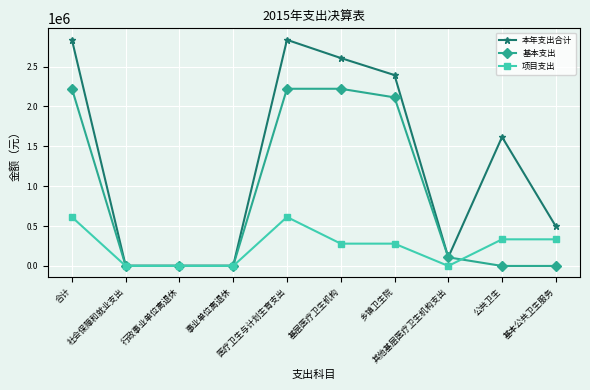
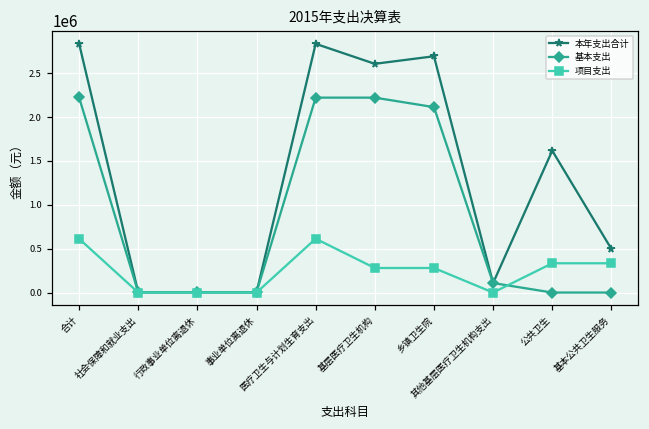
  {
    "本年支出合计": {
      "合计": 2800000,
      "医疗卫生与计划生育支出": 2800000,
      "基层医疗卫生机构": 2600000,
-     "乡镇卫生院": 2400000,
+     "乡镇卫生院": 2700000,
      "公共卫生": 1600000,
      "基本公共卫生服务": 500000
    }
  }
